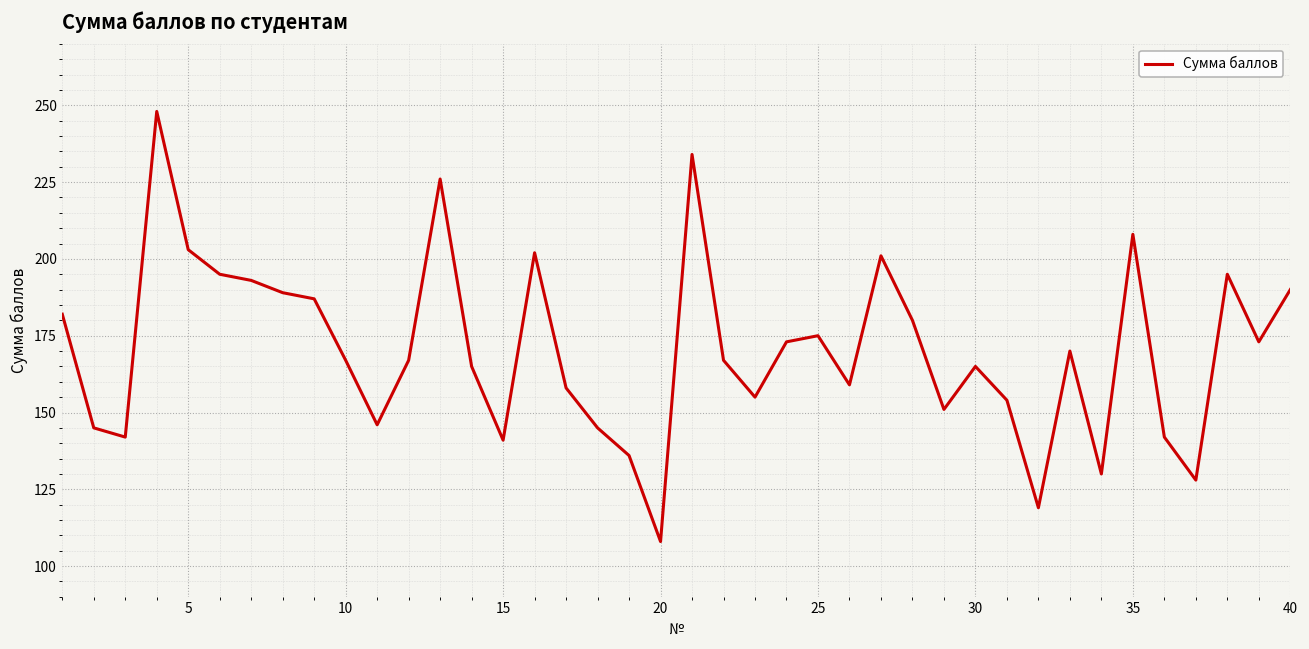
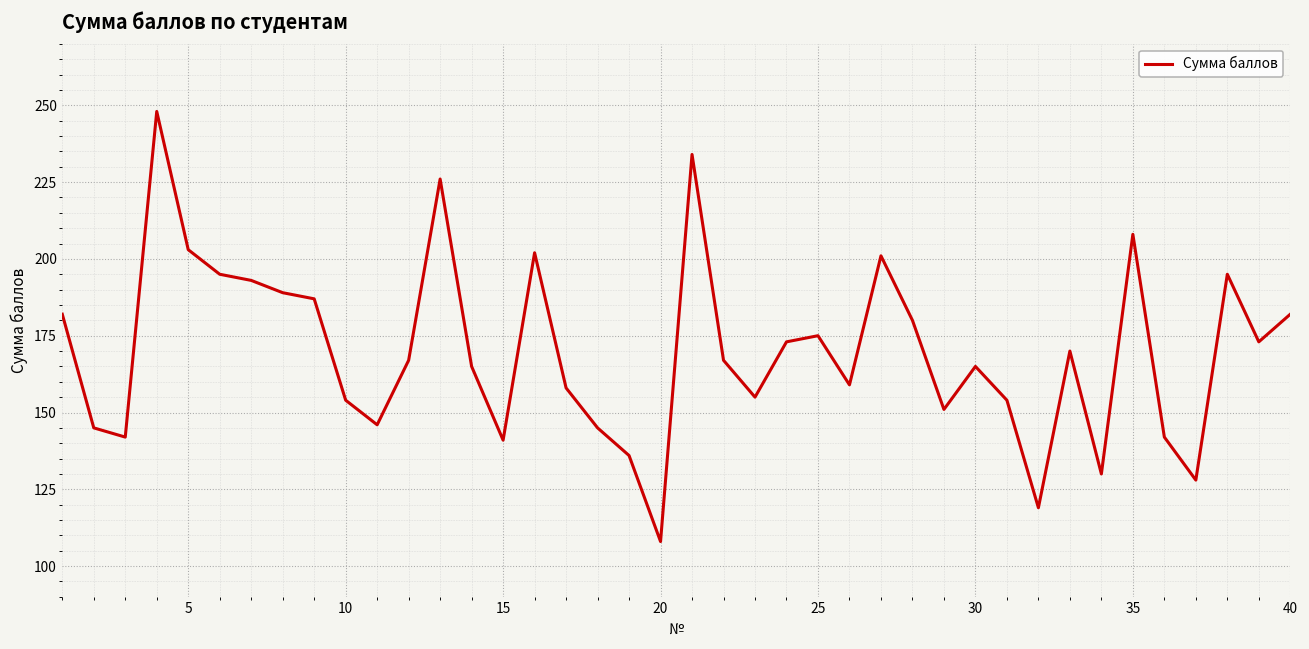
  {
    "5": 203,
-   "10": 167,
+   "10": 154,
    "15": 141,
    "20": 108,
    "25": 175,
    "30": 165,
    "35": 208,
-   "40": 190
+   "40": 182
  }
